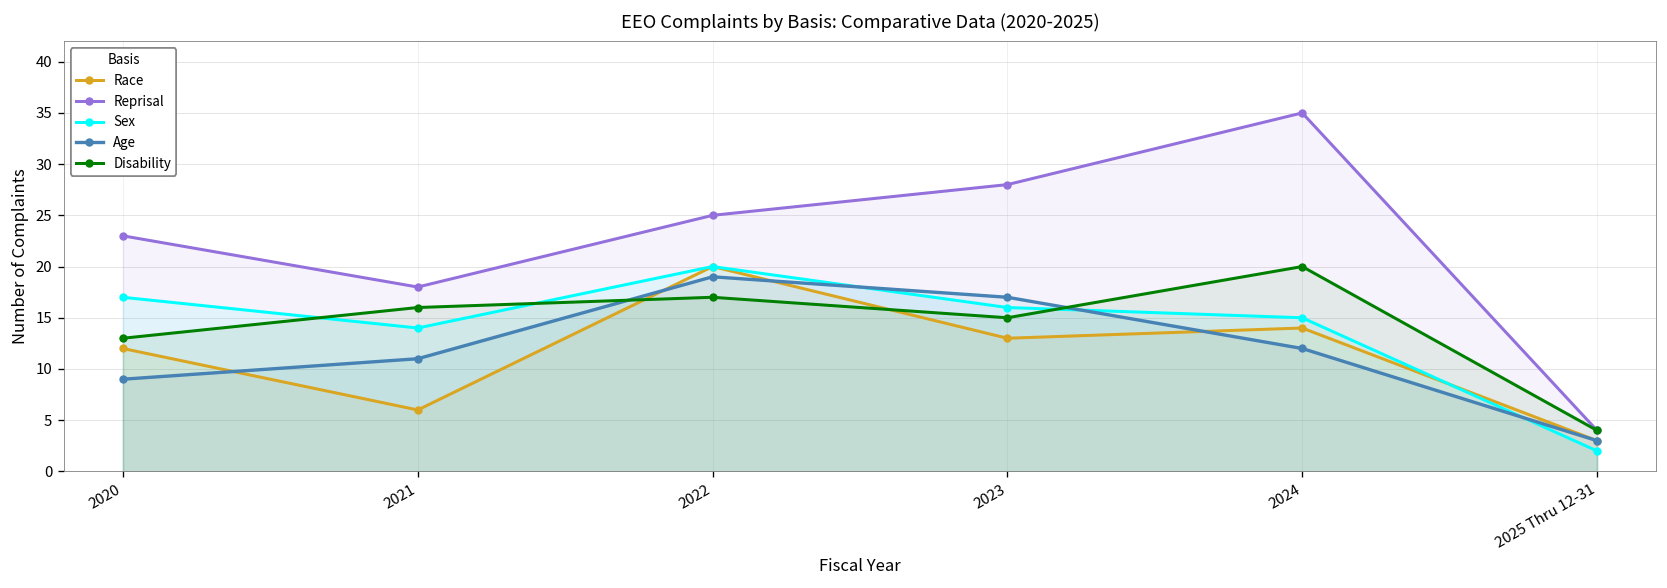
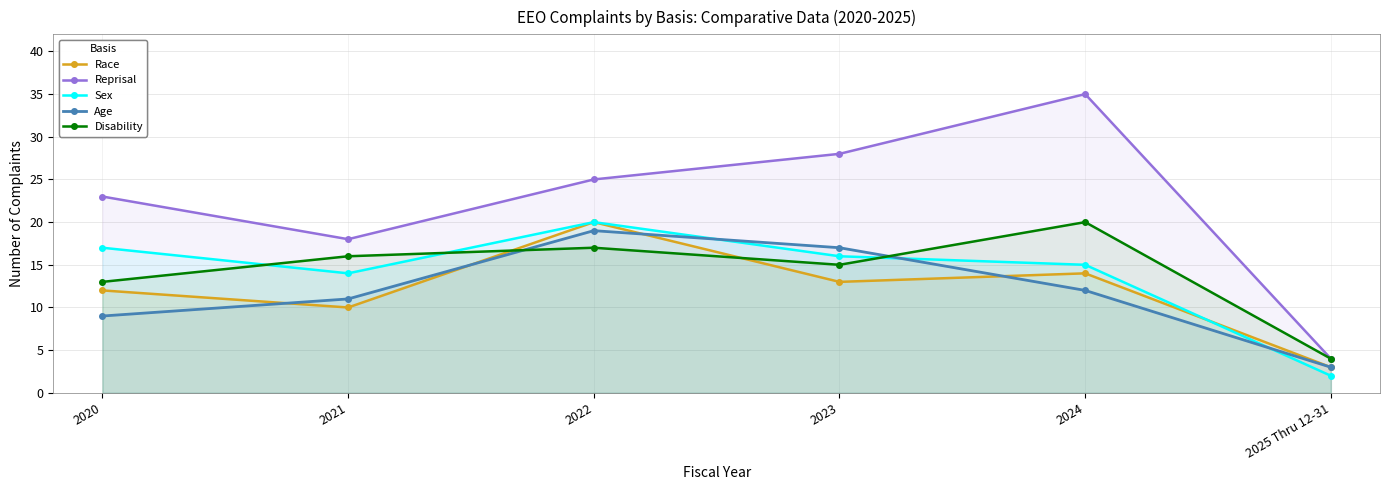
  {
    "Race": {
      "2020": 12,
-     "2021": 6,
+     "2021": 10,
      "2023": 13,
      "2024": 14
    },
    "Reprisal": {
      "2020": 23,
      "2021": 18,
      "2022": 25,
      "2023": 28,
      "2024": 35
    },
    "Sex": {
      "2020": 17,
      "2021": 14,
      "2023": 16,
      "2024": 15,
      "2025 Thru 12-31": 2
    },
    "Age": {
      "2020": 9,
      "2021": 11,
      "2022": 19,
      "2023": 17,
      "2024": 12
    },
    "Disability": {
      "2020": 13,
      "2021": 16,
      "2022": 17,
      "2023": 15,
      "2024": 20
    }
  }
